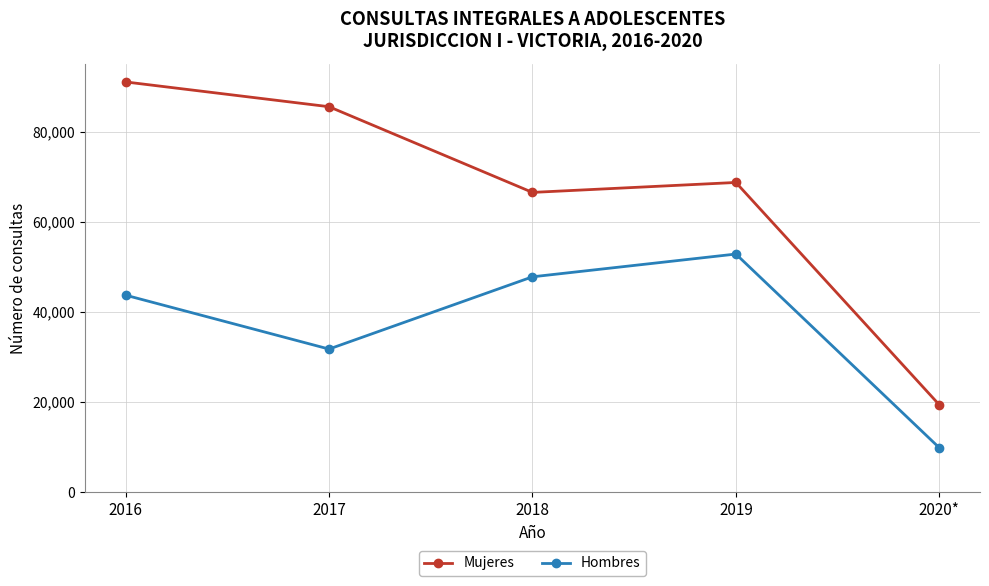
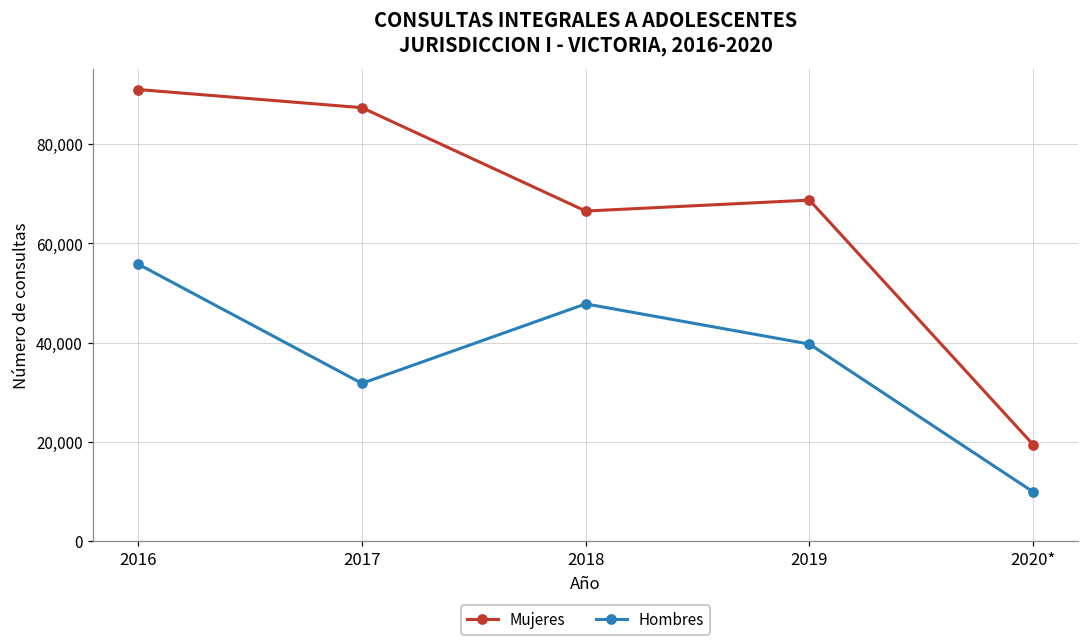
  {
    "Mujeres": {
      "2016": "91,000",
-     "2017": "86,000",
+     "2017": "87,000",
      "2018": "67,000",
      "2019": "69,000",
      "2020*": "19,000"
    },
    "Hombres": {
-     "2016": "44,000",
+     "2016": "56,000",
      "2017": "32,000",
      "2018": "48,000",
-     "2019": "53,000",
+     "2019": "40,000",
      "2020*": "10,000"
    }
  }
